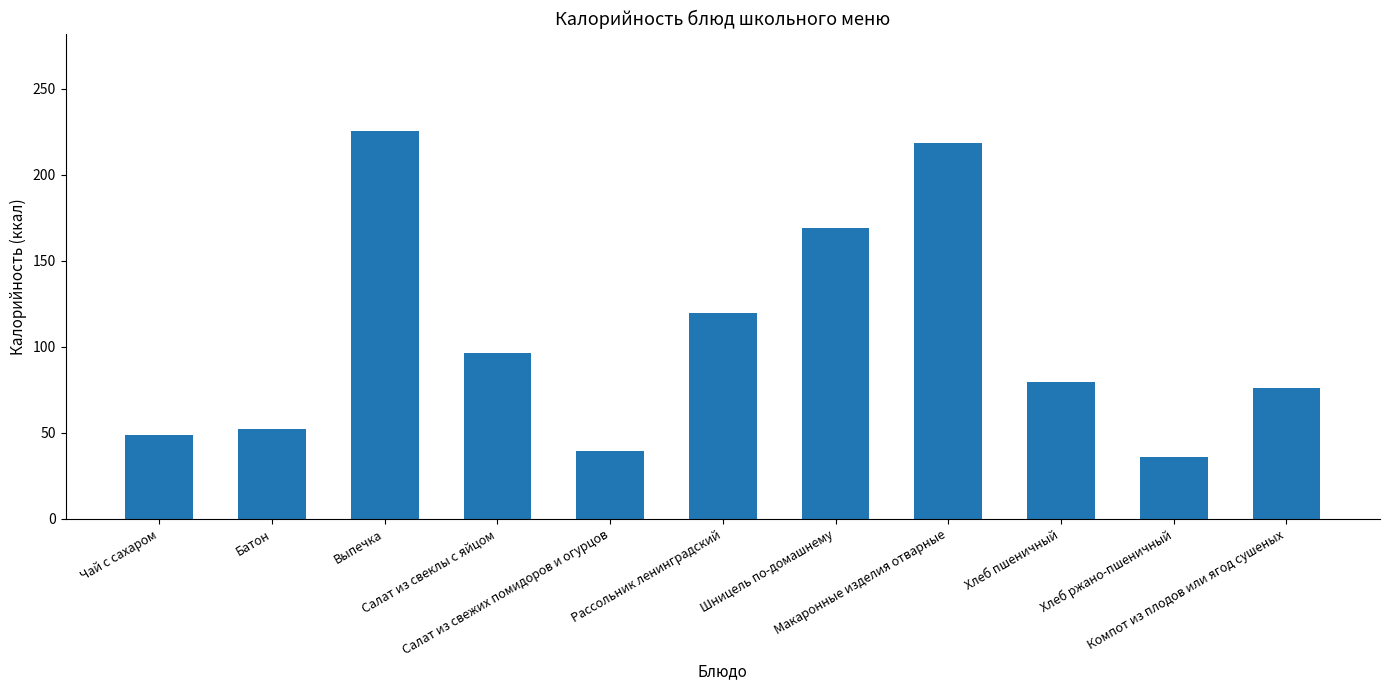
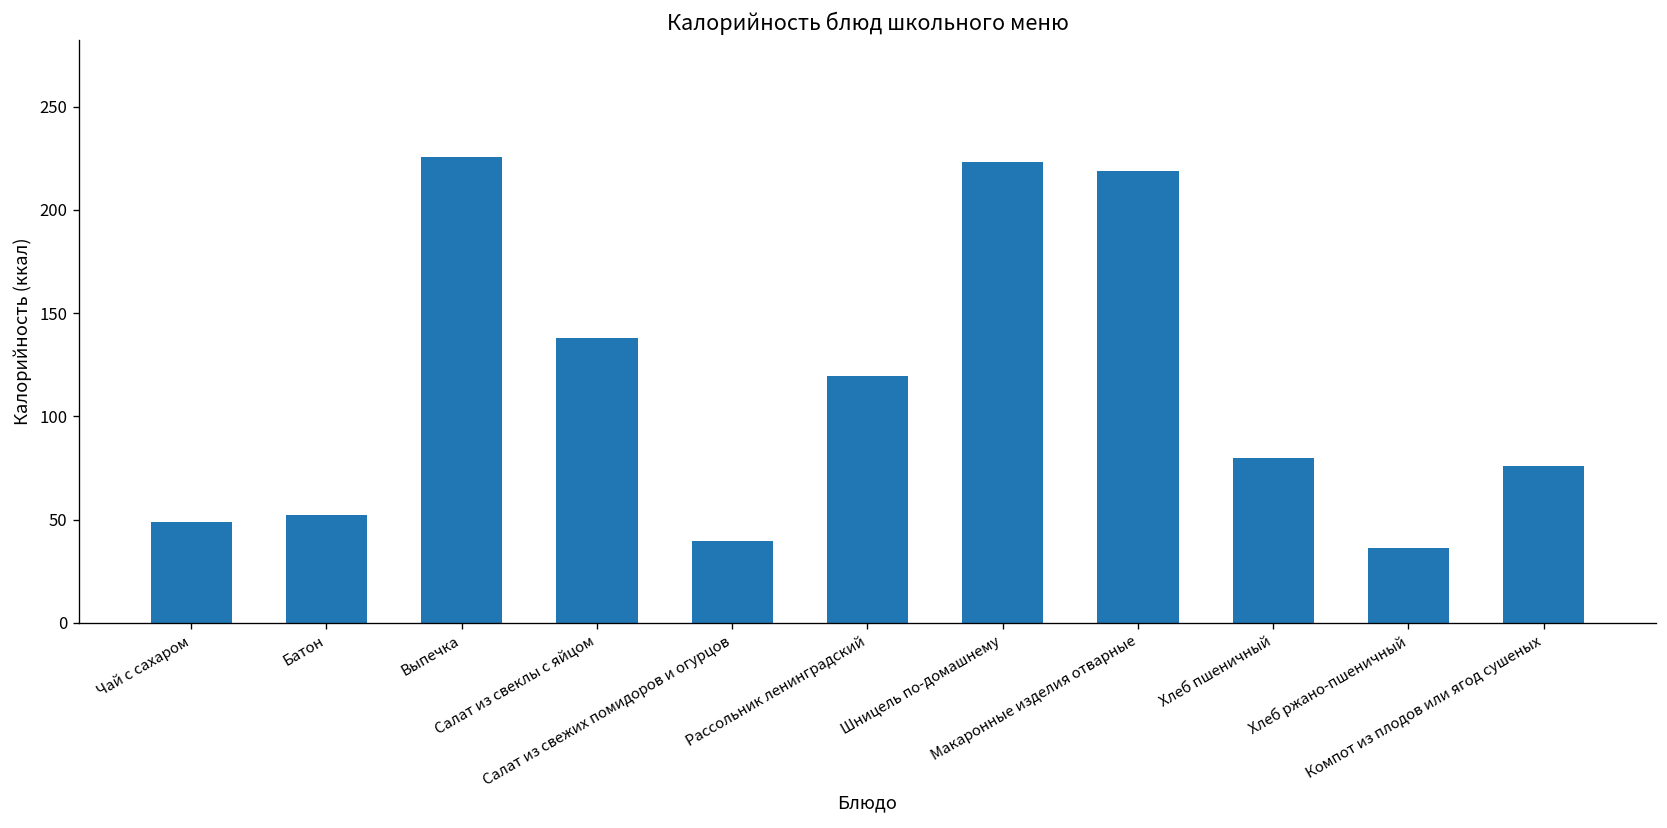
  {
    "Чай с сахаром": 49,
    "Батон": 52,
    "Выпечка": 226,
-   "Салат из свеклы с яйцом": 96,
+   "Салат из свеклы с яйцом": 138,
    "Салат из свежих помидоров и огурцов": 39,
    "Рассольник ленинградский": 120,
-   "Шницель по-домашнему": 169,
+   "Шницель по-домашнему": 223,
    "Макаронные изделия отварные": 219,
    "Хлеб пшеничный": 80,
    "Хлеб ржано-пшеничный": 36,
    "Компот из плодов или ягод сушеных": 76
  }
